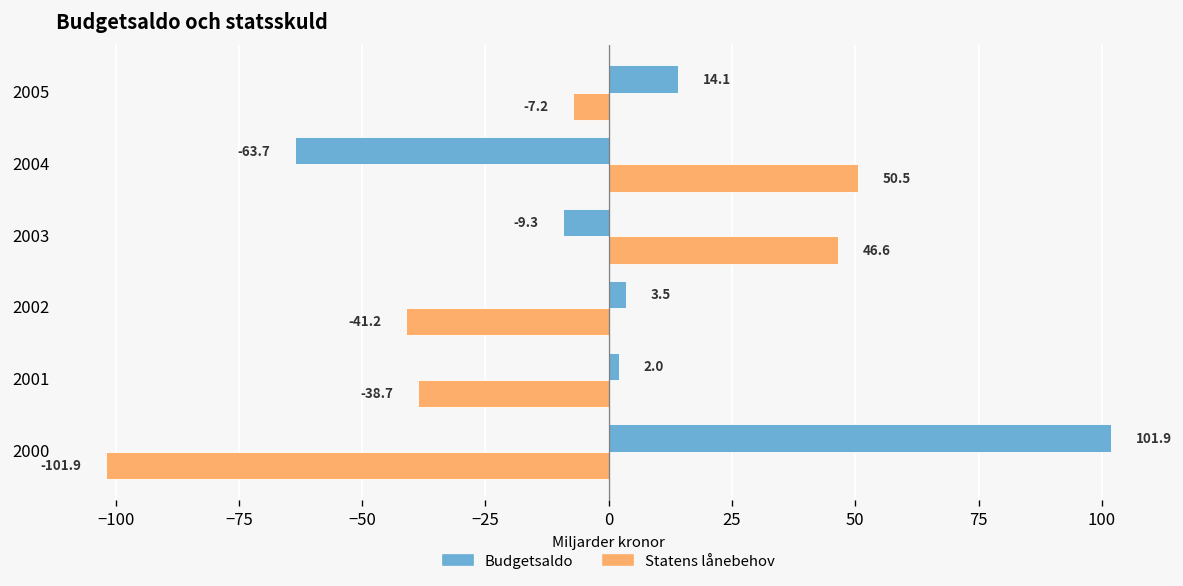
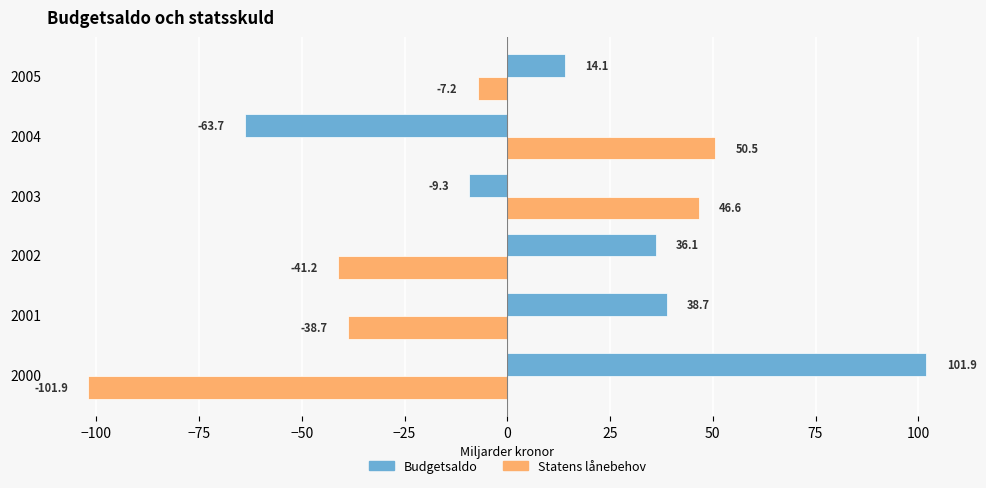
  {
    "Budgetsaldo": {
      "2005": 14.1,
      "2004": -63.7,
      "2003": -9.3,
-     "2002": 3.5,
-     "2001": 2.0,
+     "2002": 36.1,
+     "2001": 38.7,
      "2000": 101.9
    },
    "Statens lånebehov": {
      "2005": -7.2,
      "2004": 50.5,
      "2003": 46.6,
      "2002": -41.2,
      "2001": -38.7,
      "2000": -101.9
    }
  }
